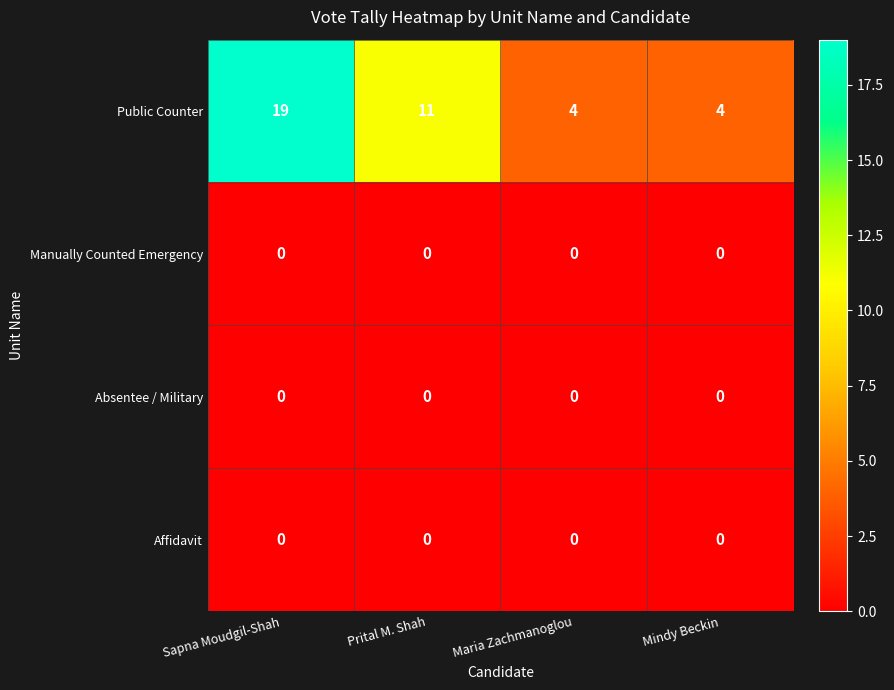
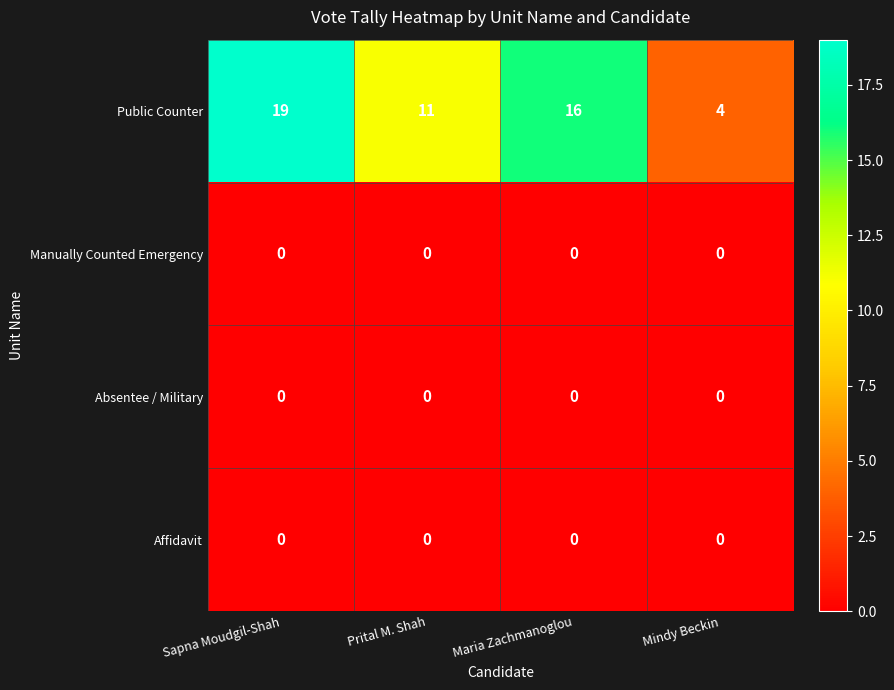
  {
    "Public Counter": {
      "Sapna Moudgil-Shah": 19,
      "Prital M. Shah": 11,
-     "Maria Zachmanoglou": 4,
+     "Maria Zachmanoglou": 16,
      "Mindy Beckin": 4
    },
    "Manually Counted Emergency": {
      "Sapna Moudgil-Shah": 0,
      "Prital M. Shah": 0,
      "Maria Zachmanoglou": 0,
      "Mindy Beckin": 0
    },
    "Absentee / Military": {
      "Sapna Moudgil-Shah": 0,
      "Prital M. Shah": 0,
      "Maria Zachmanoglou": 0,
      "Mindy Beckin": 0
    },
    "Affidavit": {
      "Sapna Moudgil-Shah": 0,
      "Prital M. Shah": 0,
      "Maria Zachmanoglou": 0,
      "Mindy Beckin": 0
    }
  }
